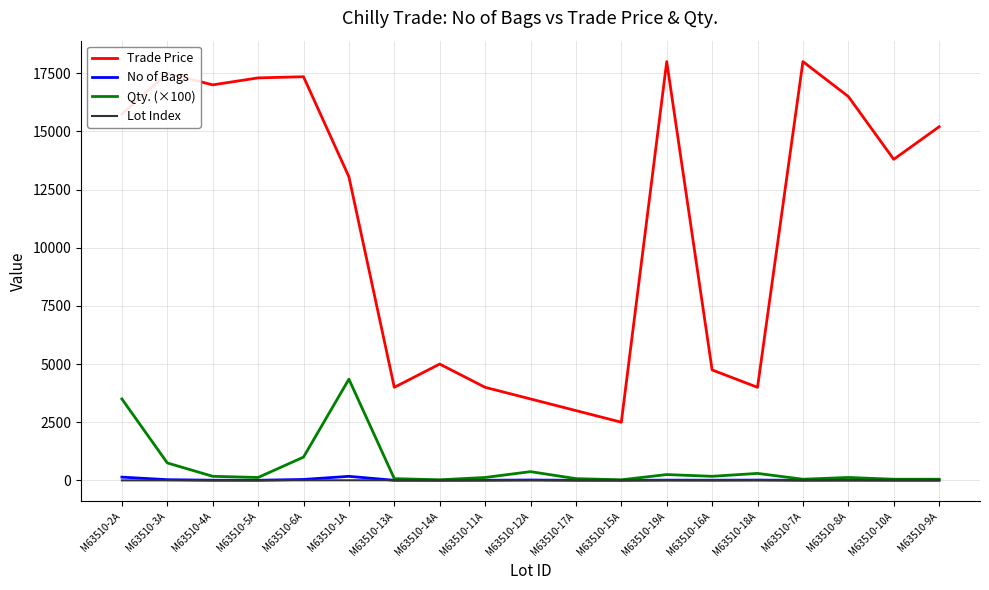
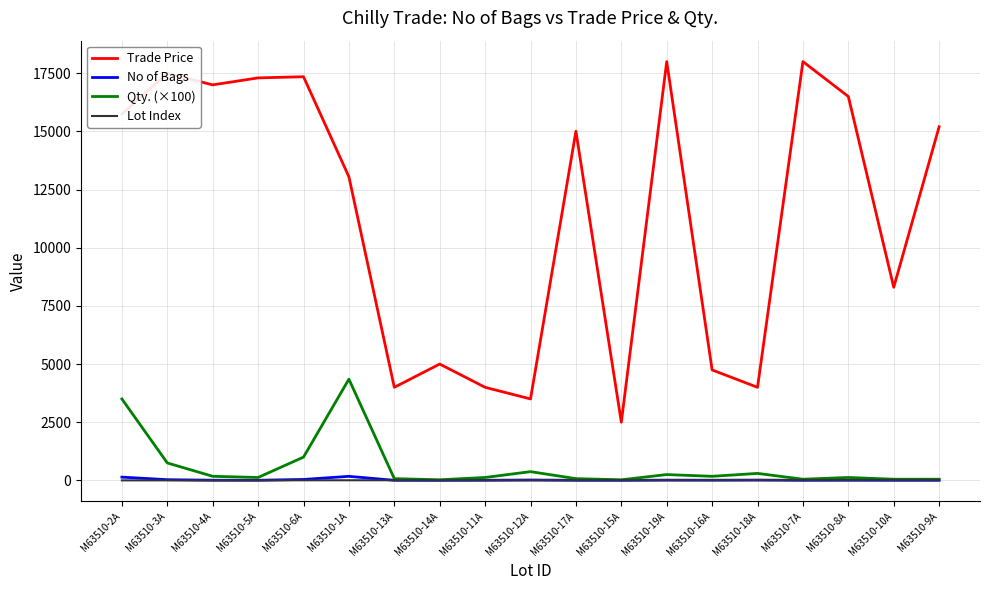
  {
    "Trade Price": {
      "M63510-4A": 17000,
      "M63510-5A": 17300,
      "M63510-6A": 17400,
      "M63510-1A": 13100,
      "M63510-13A": 4000,
      "M63510-14A": 5000,
      "M63510-11A": 4000,
      "M63510-12A": 3500,
-     "M63510-17A": 3000,
+     "M63510-17A": 15000,
      "M63510-15A": 2500,
      "M63510-19A": 18000,
      "M63510-16A": 4700,
      "M63510-18A": 4000,
      "M63510-7A": 18000,
      "M63510-8A": 16500,
-     "M63510-10A": 13800,
+     "M63510-10A": 8300,
      "M63510-9A": 15200
    },
    "No of Bags": {
      "M63510-2A": 100,
      "M63510-1A": 200
    },
    "Qty. (×100)": {
      "M63510-2A": 3500,
      "M63510-3A": 800,
      "M63510-4A": 200,
      "M63510-5A": 100,
      "M63510-6A": 1000,
      "M63510-1A": 4400,
      "M63510-11A": 100,
      "M63510-12A": 400,
      "M63510-19A": 300,
      "M63510-16A": 200,
      "M63510-18A": 300
    },
    "Lot Index": {
      "M63510-2A": 0,
      "M63510-1A": 0
    }
  }
